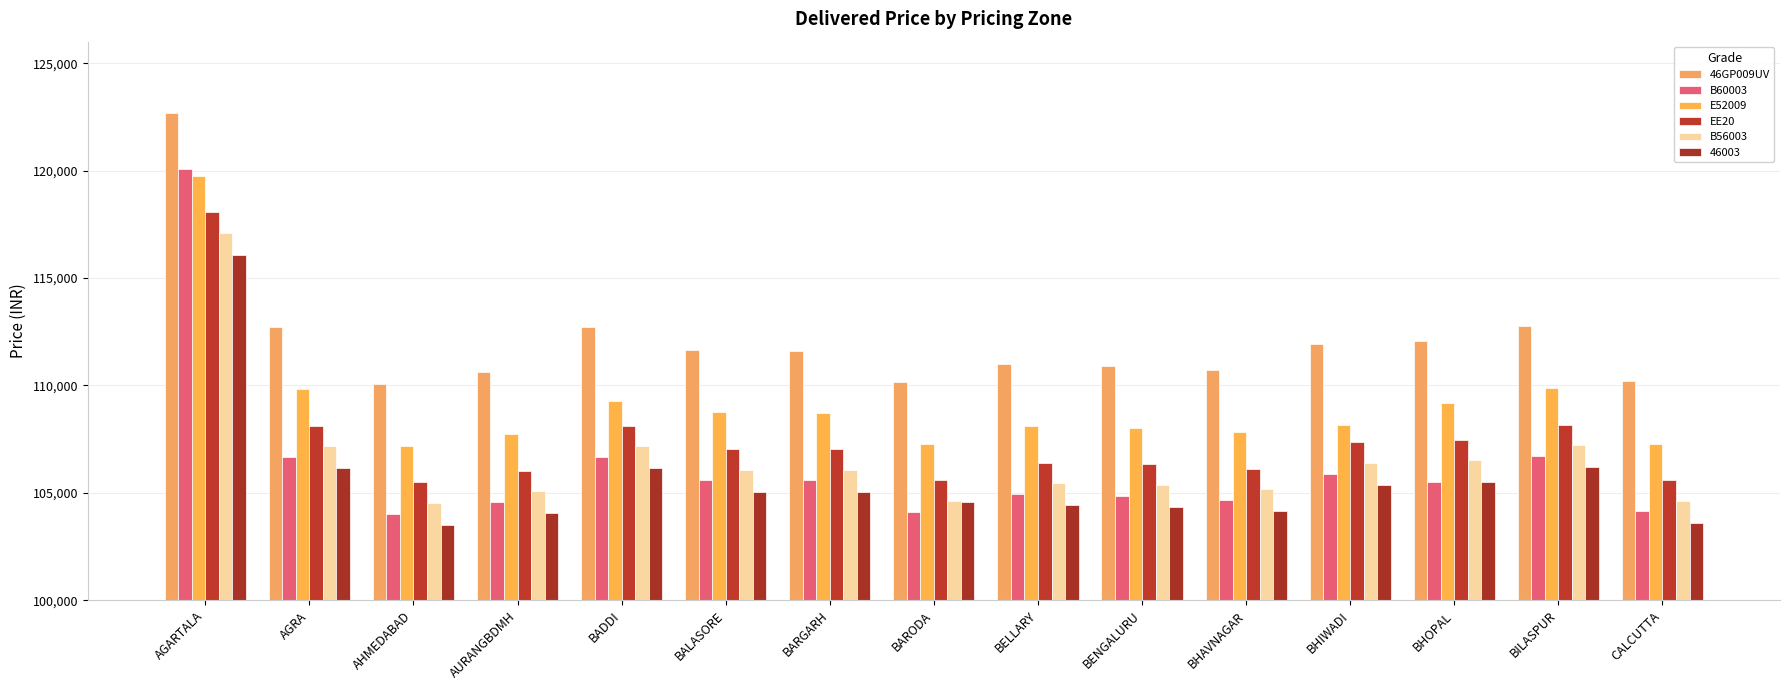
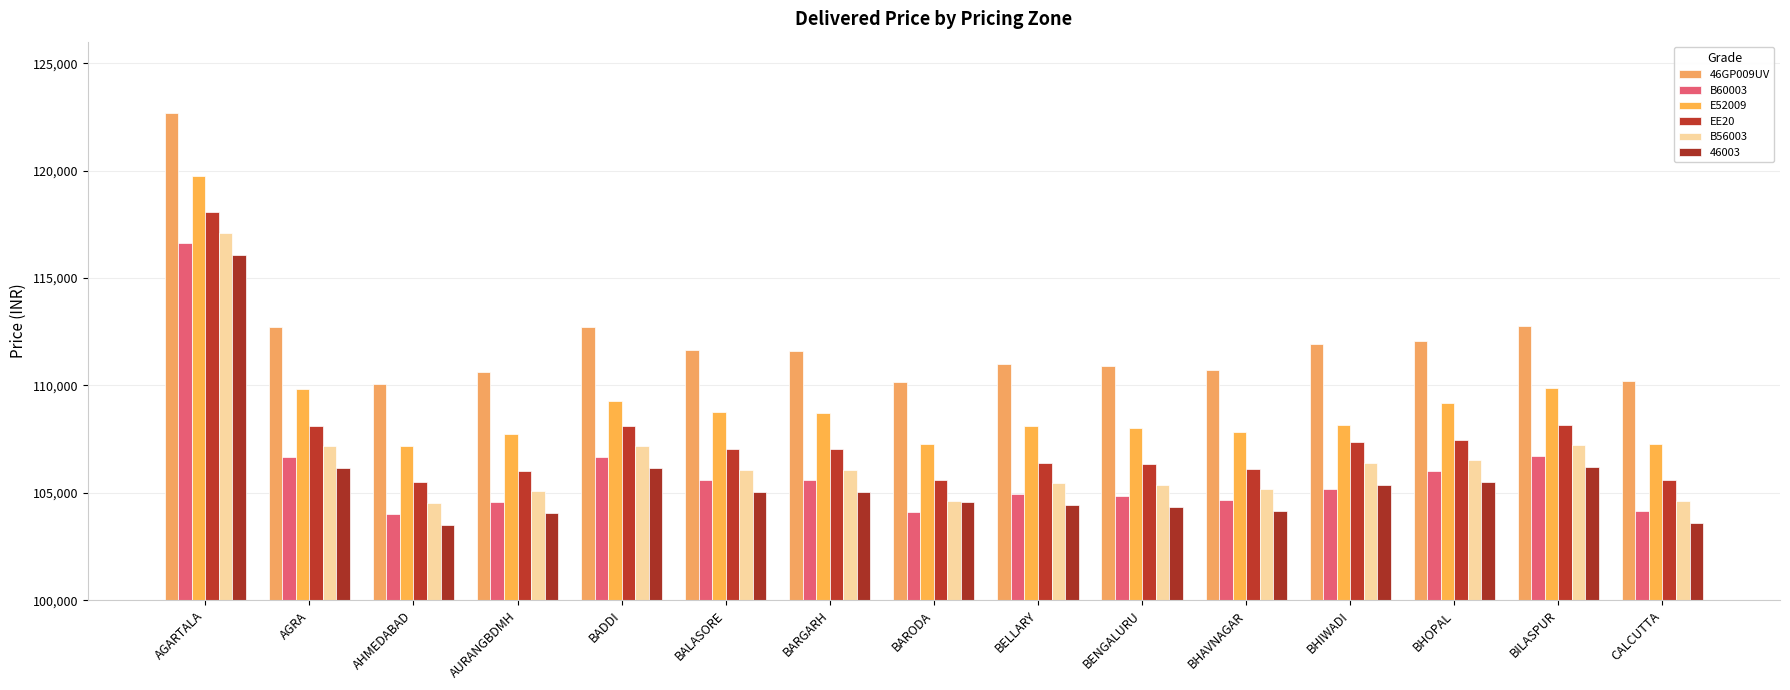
  {
    "B60003": {
-     "AGARTALA": "120,100",
+     "AGARTALA": "116,600",
      "AGRA": "106,700",
      "AHMEDABAD": "104,000",
      "AURANGBDMH": "104,600",
      "BADDI": "106,700",
      "BALASORE": "105,600",
      "BARGARH": "105,600",
      "BARODA": "104,100",
      "BELLARY": "104,900",
      "BENGALURU": "104,900",
      "BHAVNAGAR": "104,700",
-     "BHIWADI": "105,900",
-     "BHOPAL": "105,500",
+     "BHIWADI": "105,200",
+     "BHOPAL": "106,000",
      "BILASPUR": "106,700",
      "CALCUTTA": "104,100"
    },
    "B56003": {
      "AGARTALA": "117,100",
      "AGRA": "107,200",
      "AHMEDABAD": "104,500",
      "AURANGBDMH": "105,100",
      "BADDI": "107,200",
      "BALASORE": "106,100",
      "BARGARH": "106,100",
      "BARODA": "104,600",
      "BELLARY": "105,400",
      "BENGALURU": "105,400",
      "BHAVNAGAR": "105,200",
      "BHIWADI": "106,400",
      "BHOPAL": "106,500",
      "BILASPUR": "107,200",
      "CALCUTTA": "104,600"
    }
  }
